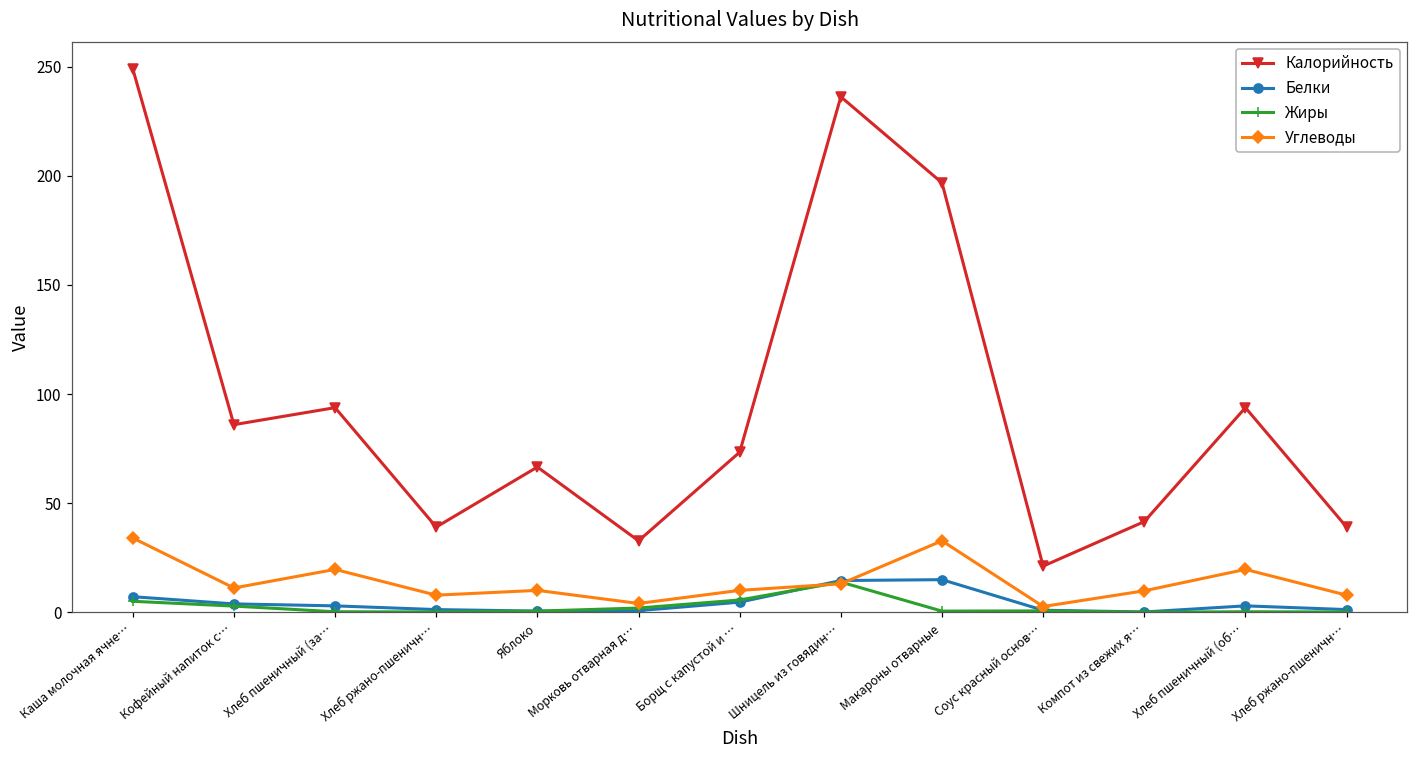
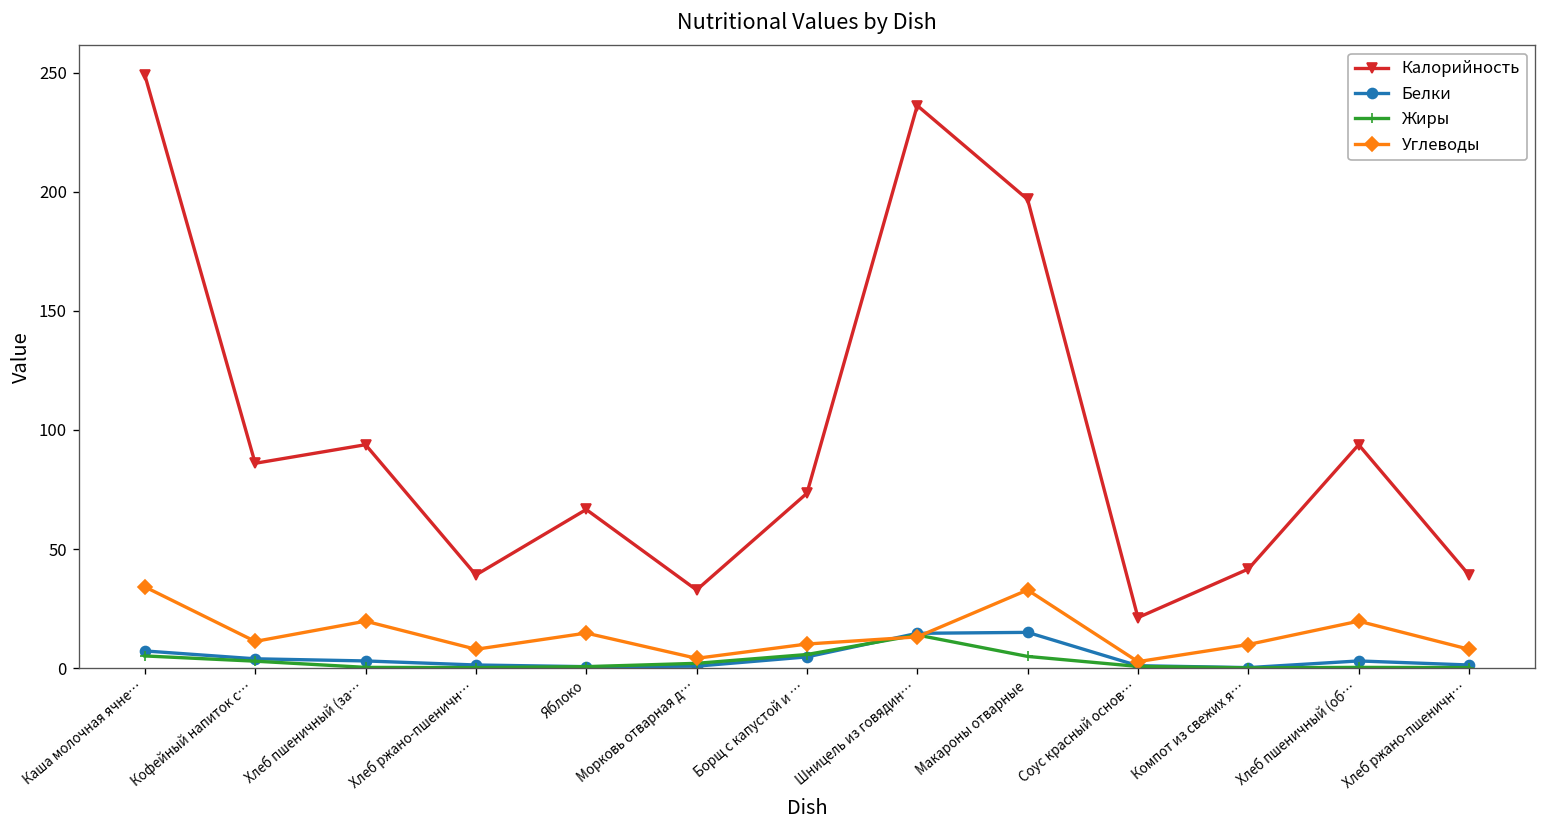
  {
    "Калорийность": {
      "Каша молочная ячне…": 249,
      "Кофейный напиток с…": 86,
      "Хлеб пшеничный (за…": 94,
      "Яблоко": 67,
      "Морковь отварная д…": 33,
      "Борщ с капустой и …": 73,
      "Шницель из говядин…": 236,
      "Макароны отварные": 197,
      "Соус красный основ…": 21,
      "Компот из свежих я…": 42,
      "Хлеб пшеничный (об…": 94
    },
    "Белки": {
      "Каша молочная ячне…": 7,
      "Хлеб пшеничный (за…": 3,
      "Макароны отварные": 15,
      "Хлеб пшеничный (об…": 3
    },
    "Жиры": {
      "Каша молочная ячне…": 5,
      "Хлеб пшеничный (за…": 0,
-     "Макароны отварные": 1,
+     "Макароны отварные": 5,
      "Хлеб пшеничный (об…": 0
    },
    "Углеводы": {
      "Каша молочная ячне…": 34,
      "Кофейный напиток с…": 11,
      "Хлеб пшеничный (за…": 20,
-     "Яблоко": 10,
+     "Яблоко": 15,
      "Морковь отварная д…": 4,
      "Борщ с капустой и …": 10,
      "Макароны отварные": 33,
      "Соус красный основ…": 3,
      "Компот из свежих я…": 10,
      "Хлеб пшеничный (об…": 20
    }
  }
